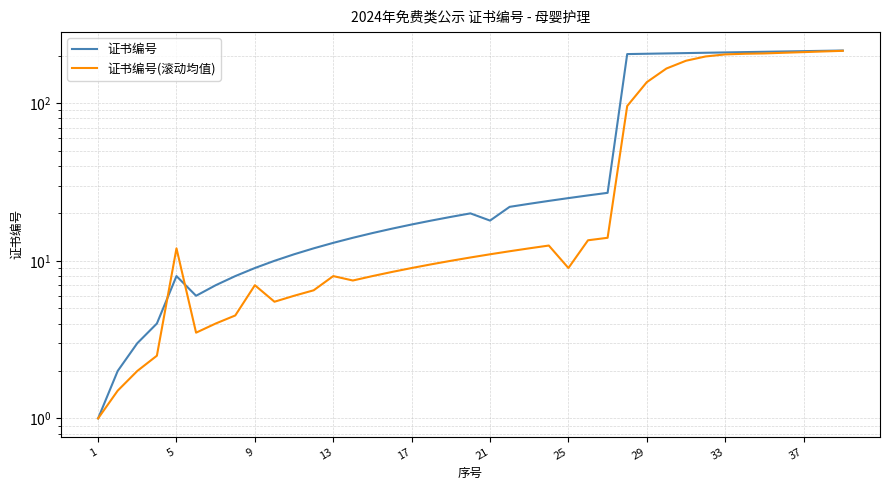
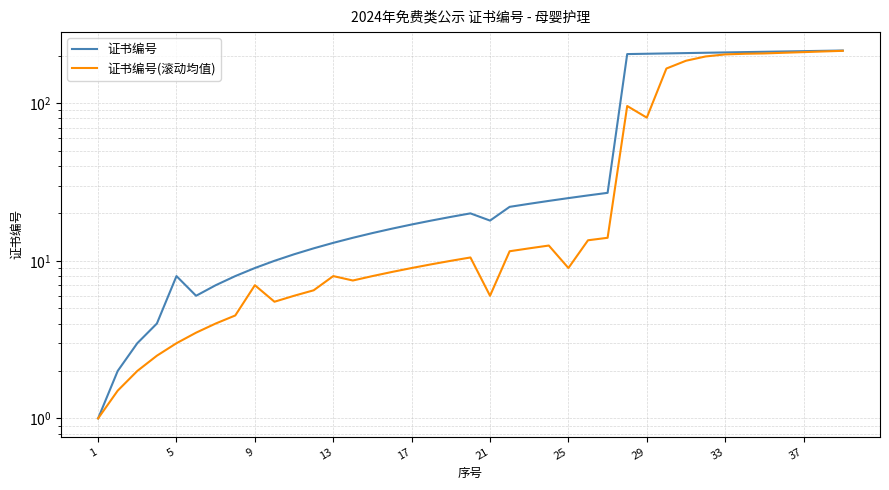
  {
    "证书编号": {
      "5": 8,
      "9": 9,
      "13": 13,
      "17": 17,
      "21": 18,
      "25": 25,
      "29": 210
    },
    "证书编号(滚动均值)": {
-     "5": 12,
+     "5": 3.0,
      "9": 7,
      "13": 8,
      "17": 9,
-     "21": 11,
+     "21": 6.0,
      "25": 9,
-     "29": 140
+     "29": 80
    }
  }
